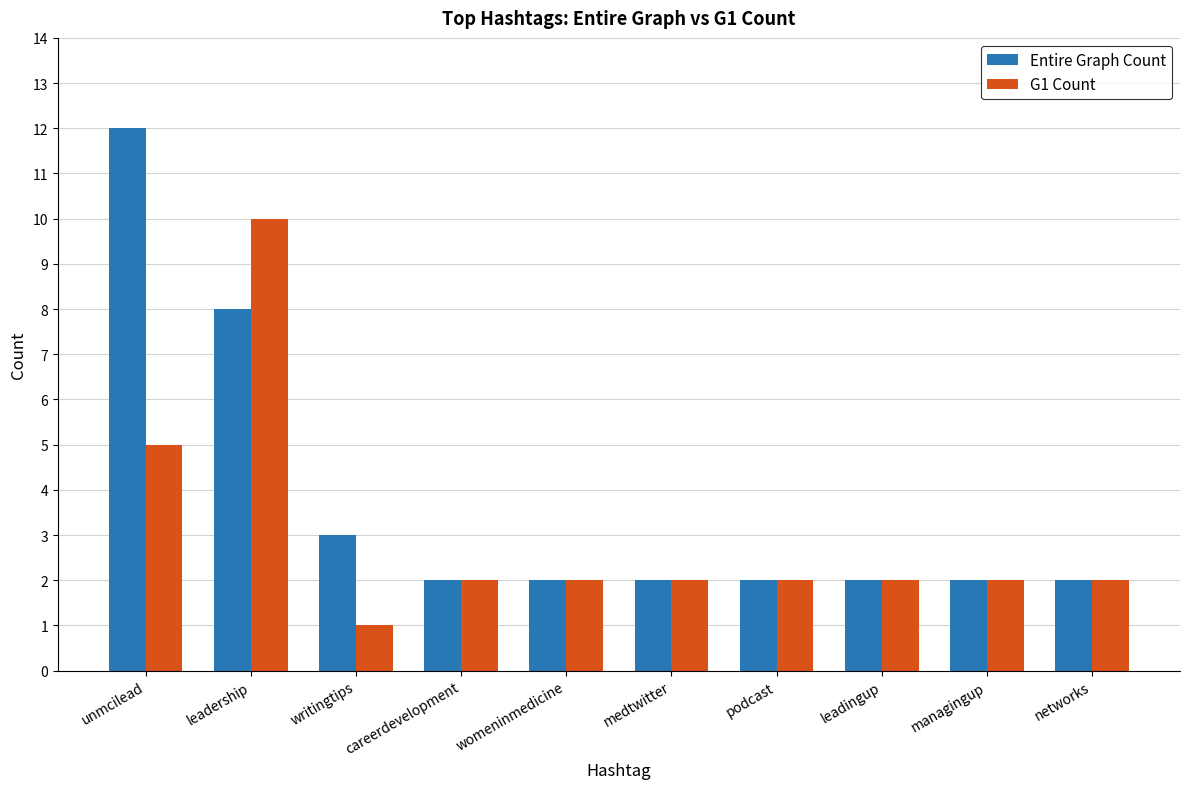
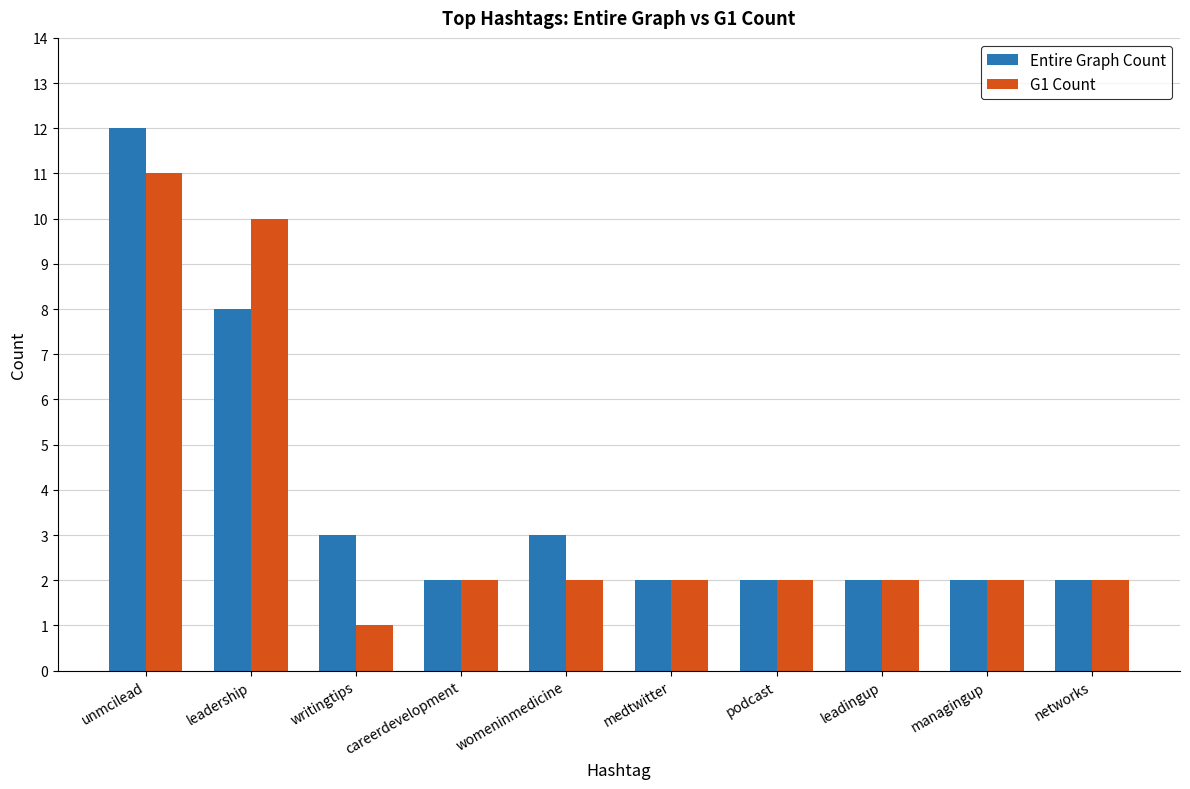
  {
    "Entire Graph Count": {
      "unmcilead": 12,
      "leadership": 8,
      "writingtips": 3,
      "careerdevelopment": 2,
-     "womeninmedicine": 2,
+     "womeninmedicine": 3,
      "medtwitter": 2,
      "podcast": 2,
      "leadingup": 2,
      "managingup": 2,
      "networks": 2
    },
    "G1 Count": {
-     "unmcilead": 5,
+     "unmcilead": 11,
      "leadership": 10,
      "writingtips": 1,
      "careerdevelopment": 2,
      "womeninmedicine": 2,
      "medtwitter": 2,
      "podcast": 2,
      "leadingup": 2,
      "managingup": 2,
      "networks": 2
    }
  }
